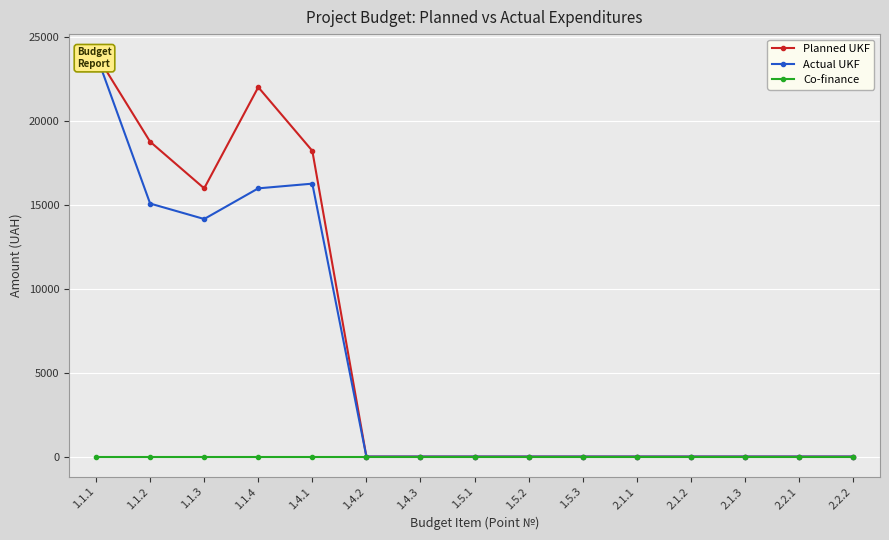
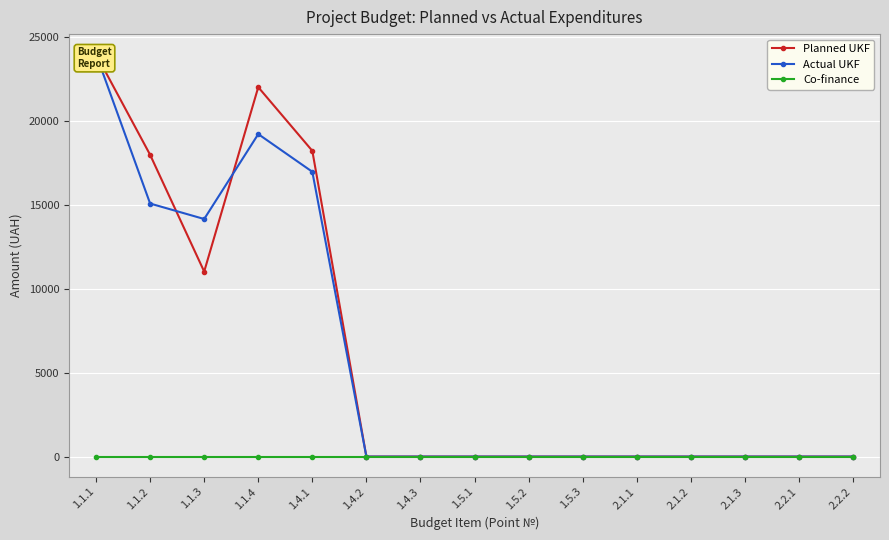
  {
    "Planned UKF": {
-     "1.1.2": 18800,
-     "1.1.3": 16000,
+     "1.1.2": 18000,
+     "1.1.3": 11000,
      "1.1.4": 22000,
      "1.4.1": 18200
    },
    "Actual UKF": {
      "1.1.2": 15100,
      "1.1.3": 14200,
-     "1.1.4": 16000,
-     "1.4.1": 16300
+     "1.1.4": 19200,
+     "1.4.1": 17000
    },
    "Co-finance": {
      "1.1.1": 0,
      "1.1.2": 0,
      "1.1.3": 0,
      "1.1.4": 0,
      "1.4.1": 0
    }
  }
